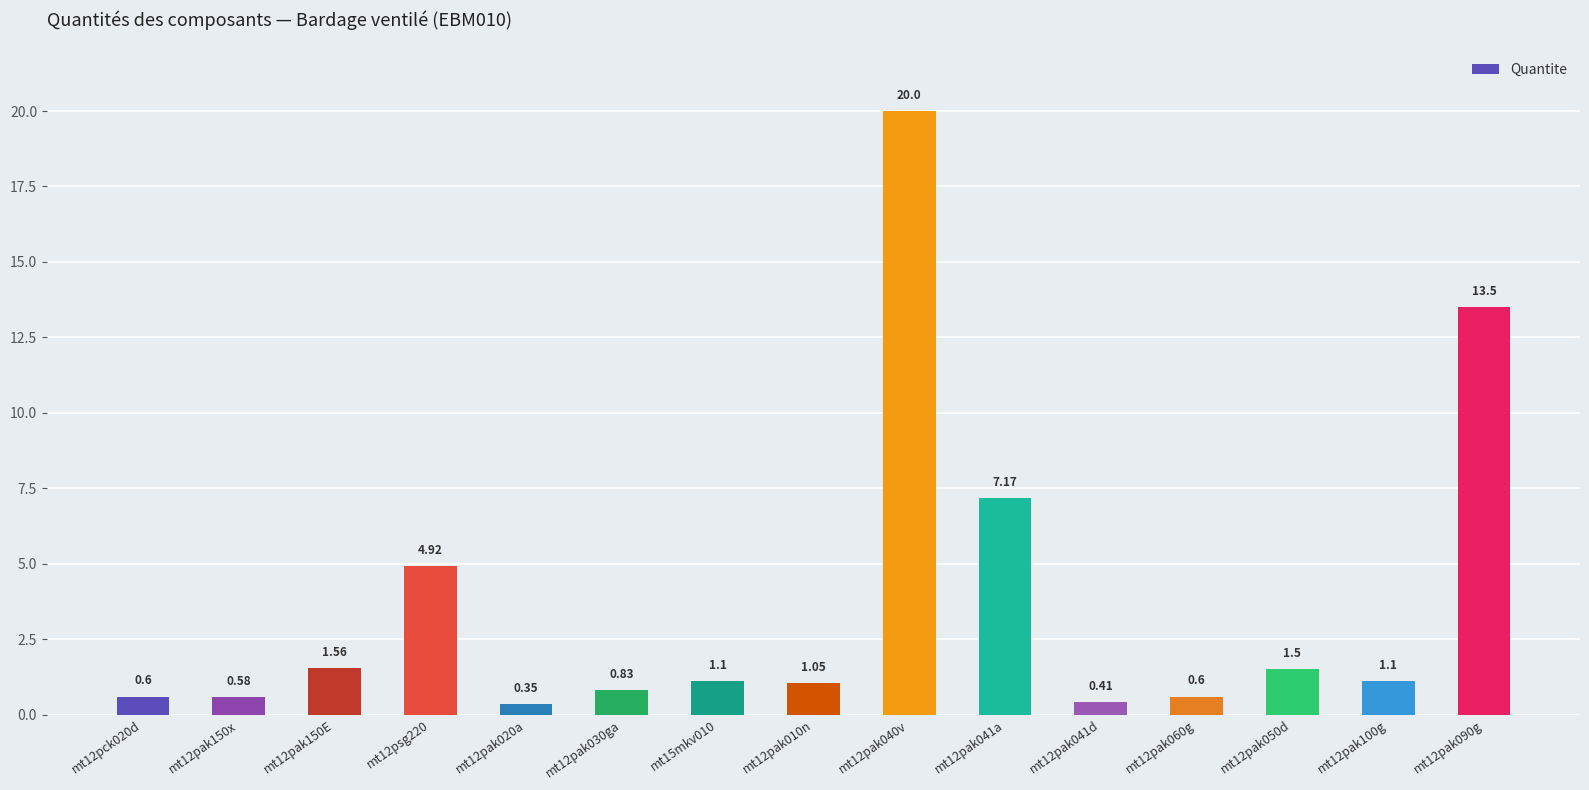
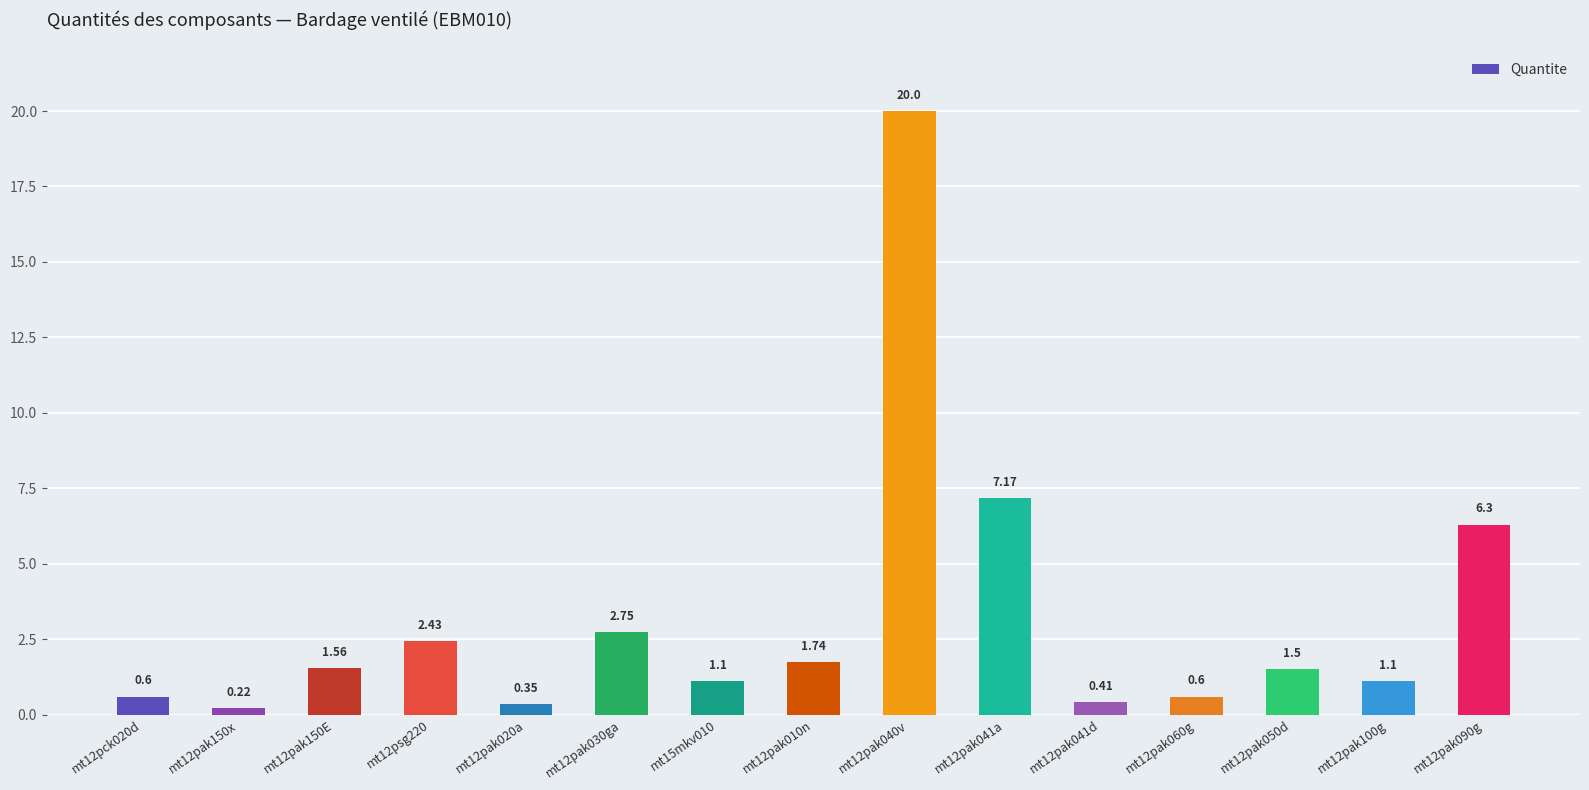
  {
    "mt12pck020d": 0.6,
-   "mt12pak150x": 0.58,
+   "mt12pak150x": 0.22,
    "mt12pak150E": 1.56,
-   "mt12psg220": 4.92,
+   "mt12psg220": 2.43,
    "mt12pak020a": 0.35,
-   "mt12pak030ga": 0.83,
+   "mt12pak030ga": 2.75,
    "mt15mkv010": 1.1,
-   "mt12pak010n": 1.05,
+   "mt12pak010n": 1.74,
    "mt12pak040v": 20.0,
    "mt12pak041a": 7.17,
    "mt12pak041d": 0.41,
    "mt12pak060g": 0.6,
    "mt12pak050d": 1.5,
    "mt12pak100g": 1.1,
-   "mt12pak090g": 13.5
+   "mt12pak090g": 6.3
  }
